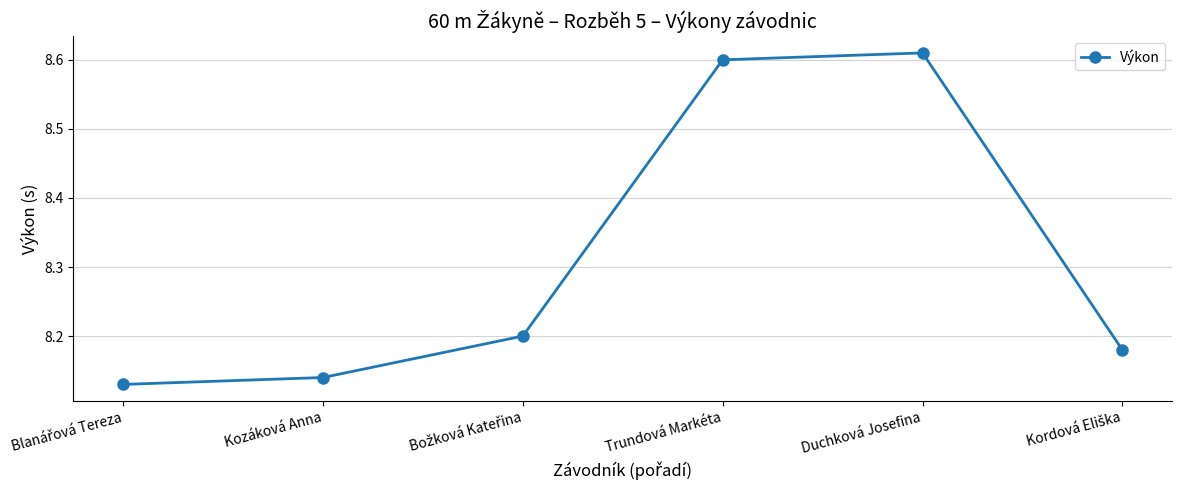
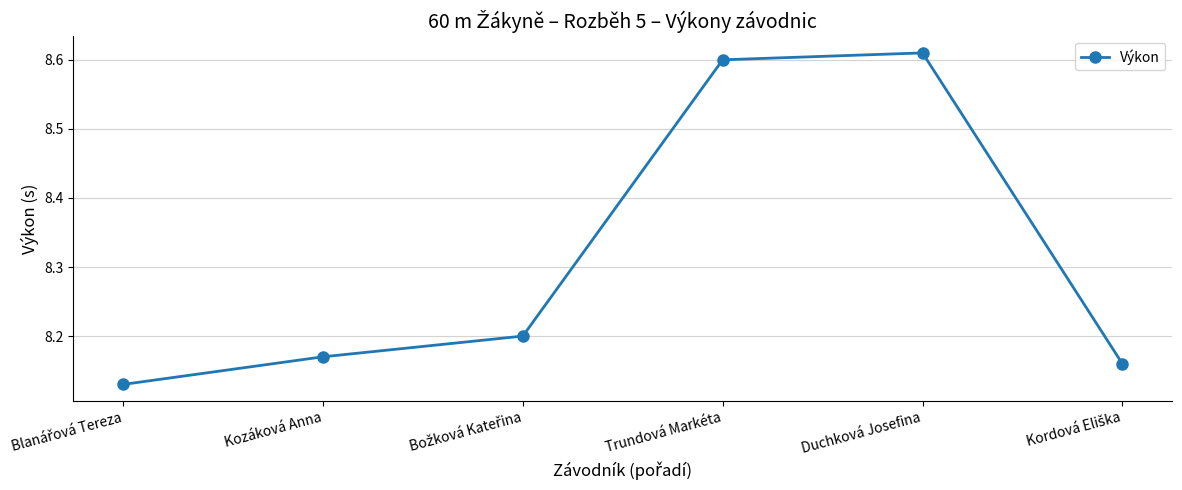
  {
    "Blanářová Tereza": 8.13,
-   "Kozáková Anna": 8.14,
+   "Kozáková Anna": 8.17,
    "Božková Kateřina": 8.20,
    "Trundová Markéta": 8.60,
    "Duchková Josefina": 8.61,
-   "Kordová Eliška": 8.18
+   "Kordová Eliška": 8.16
  }
